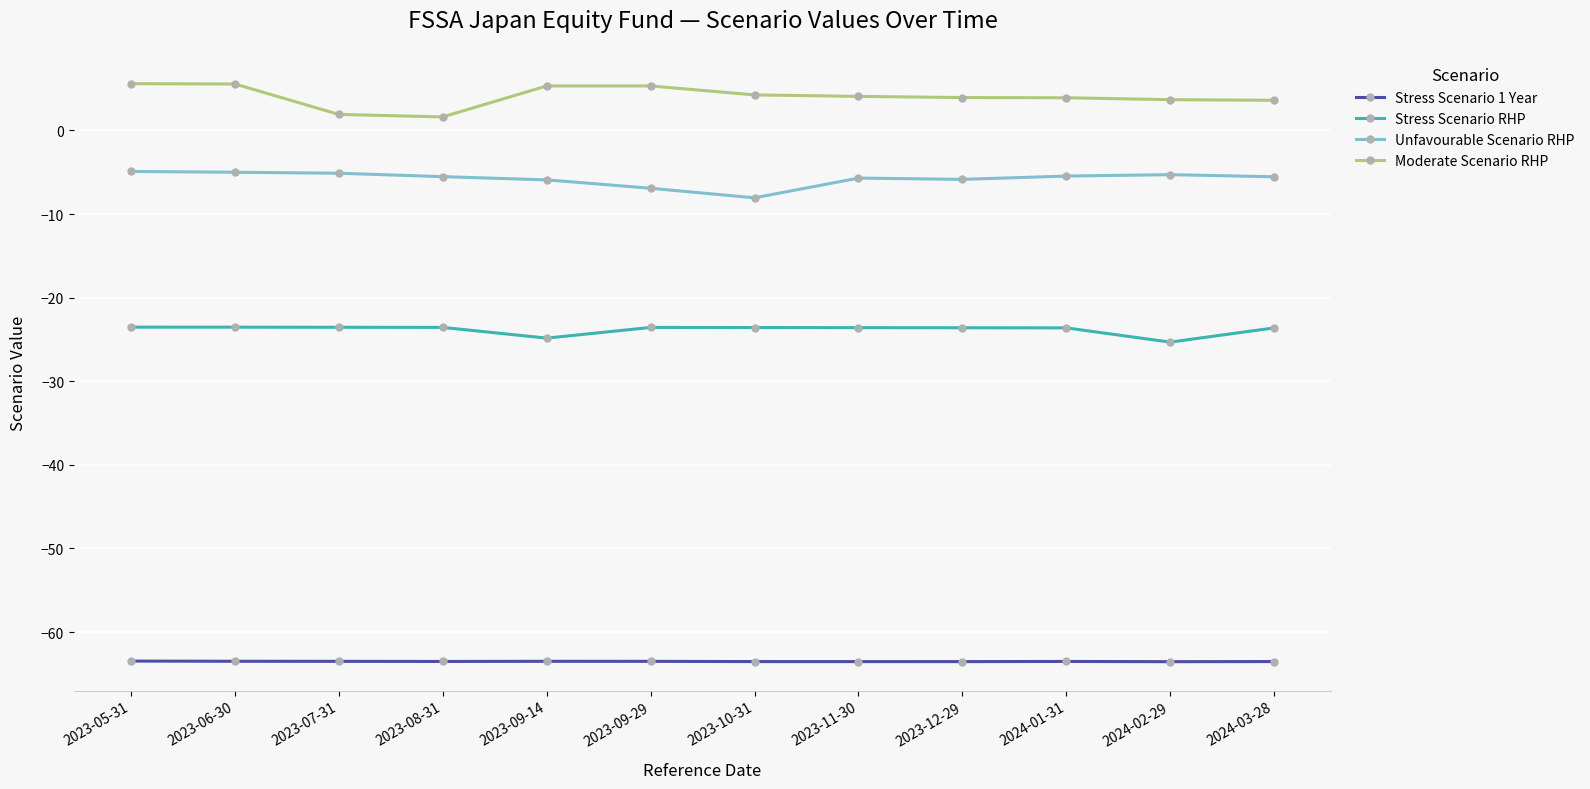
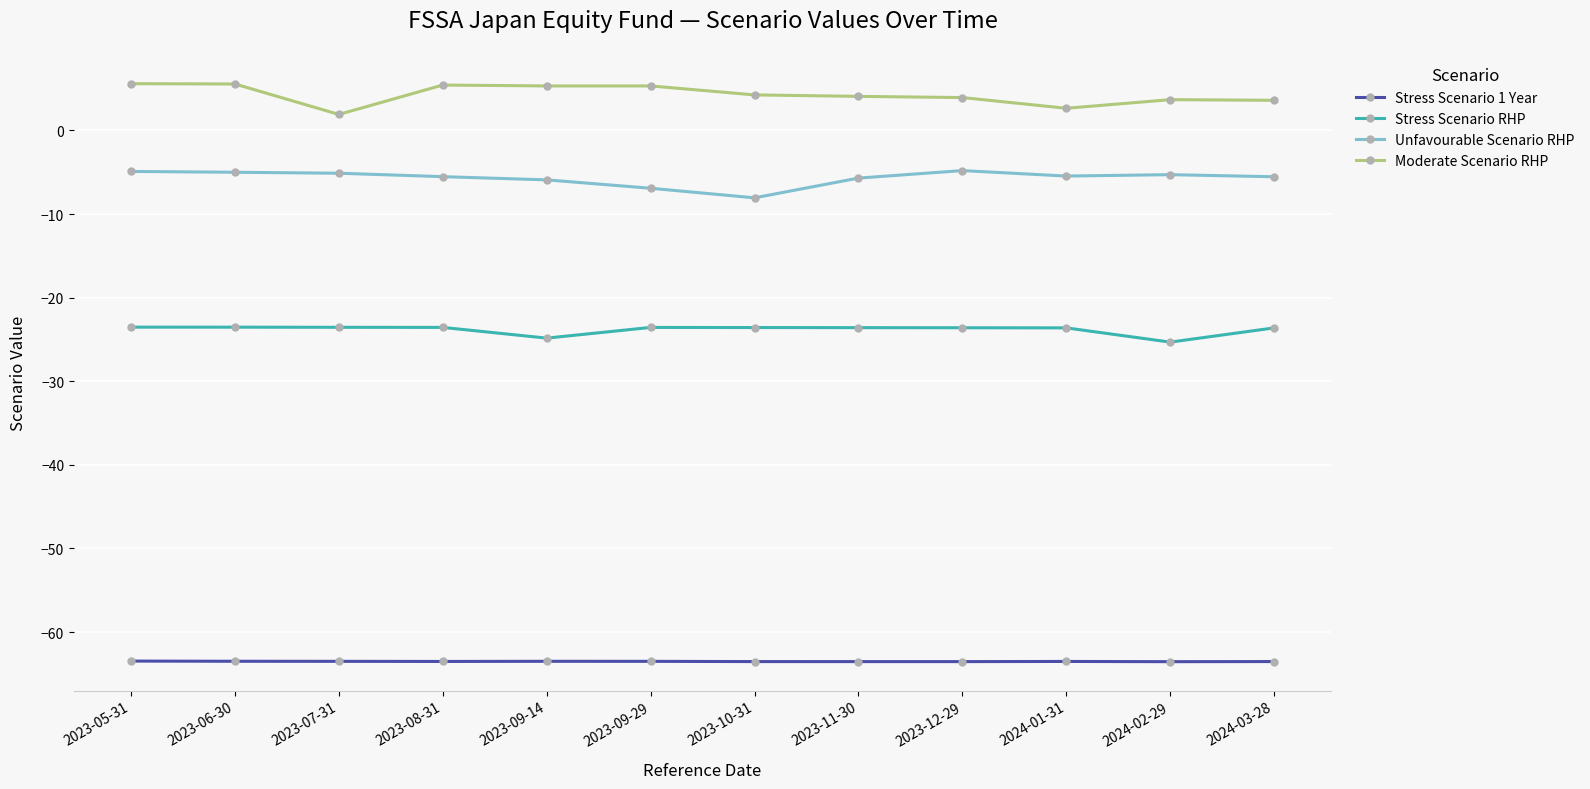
  {
    "Stress Scenario 1 Year": {
      "2023-05-31": -63,
      "2023-06-30": -63,
      "2023-07-31": -64,
      "2023-08-31": -64,
      "2023-09-14": -63,
      "2023-09-29": -64,
      "2023-10-31": -64,
      "2023-11-30": -64,
      "2023-12-29": -64,
      "2024-01-31": -64,
      "2024-02-29": -64,
      "2024-03-28": -64
    },
    "Stress Scenario RHP": {
      "2023-05-31": -24,
      "2023-06-30": -24,
      "2023-07-31": -24,
      "2023-08-31": -24,
      "2023-09-14": -25,
      "2023-09-29": -24,
      "2023-10-31": -24,
      "2023-11-30": -24,
      "2023-12-29": -24,
      "2024-01-31": -24,
      "2024-02-29": -25,
      "2024-03-28": -24
    },
    "Unfavourable Scenario RHP": {
      "2023-05-31": -5,
      "2023-06-30": -5,
      "2023-07-31": -5,
      "2023-08-31": -6,
      "2023-09-14": -6,
      "2023-09-29": -7,
      "2023-10-31": -8,
      "2023-11-30": -6,
-     "2023-12-29": -6,
+     "2023-12-29": -5,
      "2024-01-31": -5,
      "2024-02-29": -5,
      "2024-03-28": -6
    },
    "Moderate Scenario RHP": {
      "2023-05-31": 6,
      "2023-06-30": 6,
      "2023-07-31": 2,
-     "2023-08-31": 2,
+     "2023-08-31": 5,
      "2023-09-14": 5,
      "2023-09-29": 5,
      "2023-10-31": 4,
      "2023-11-30": 4,
      "2023-12-29": 4,
-     "2024-01-31": 4,
+     "2024-01-31": 3,
      "2024-02-29": 4,
      "2024-03-28": 4
    }
  }
